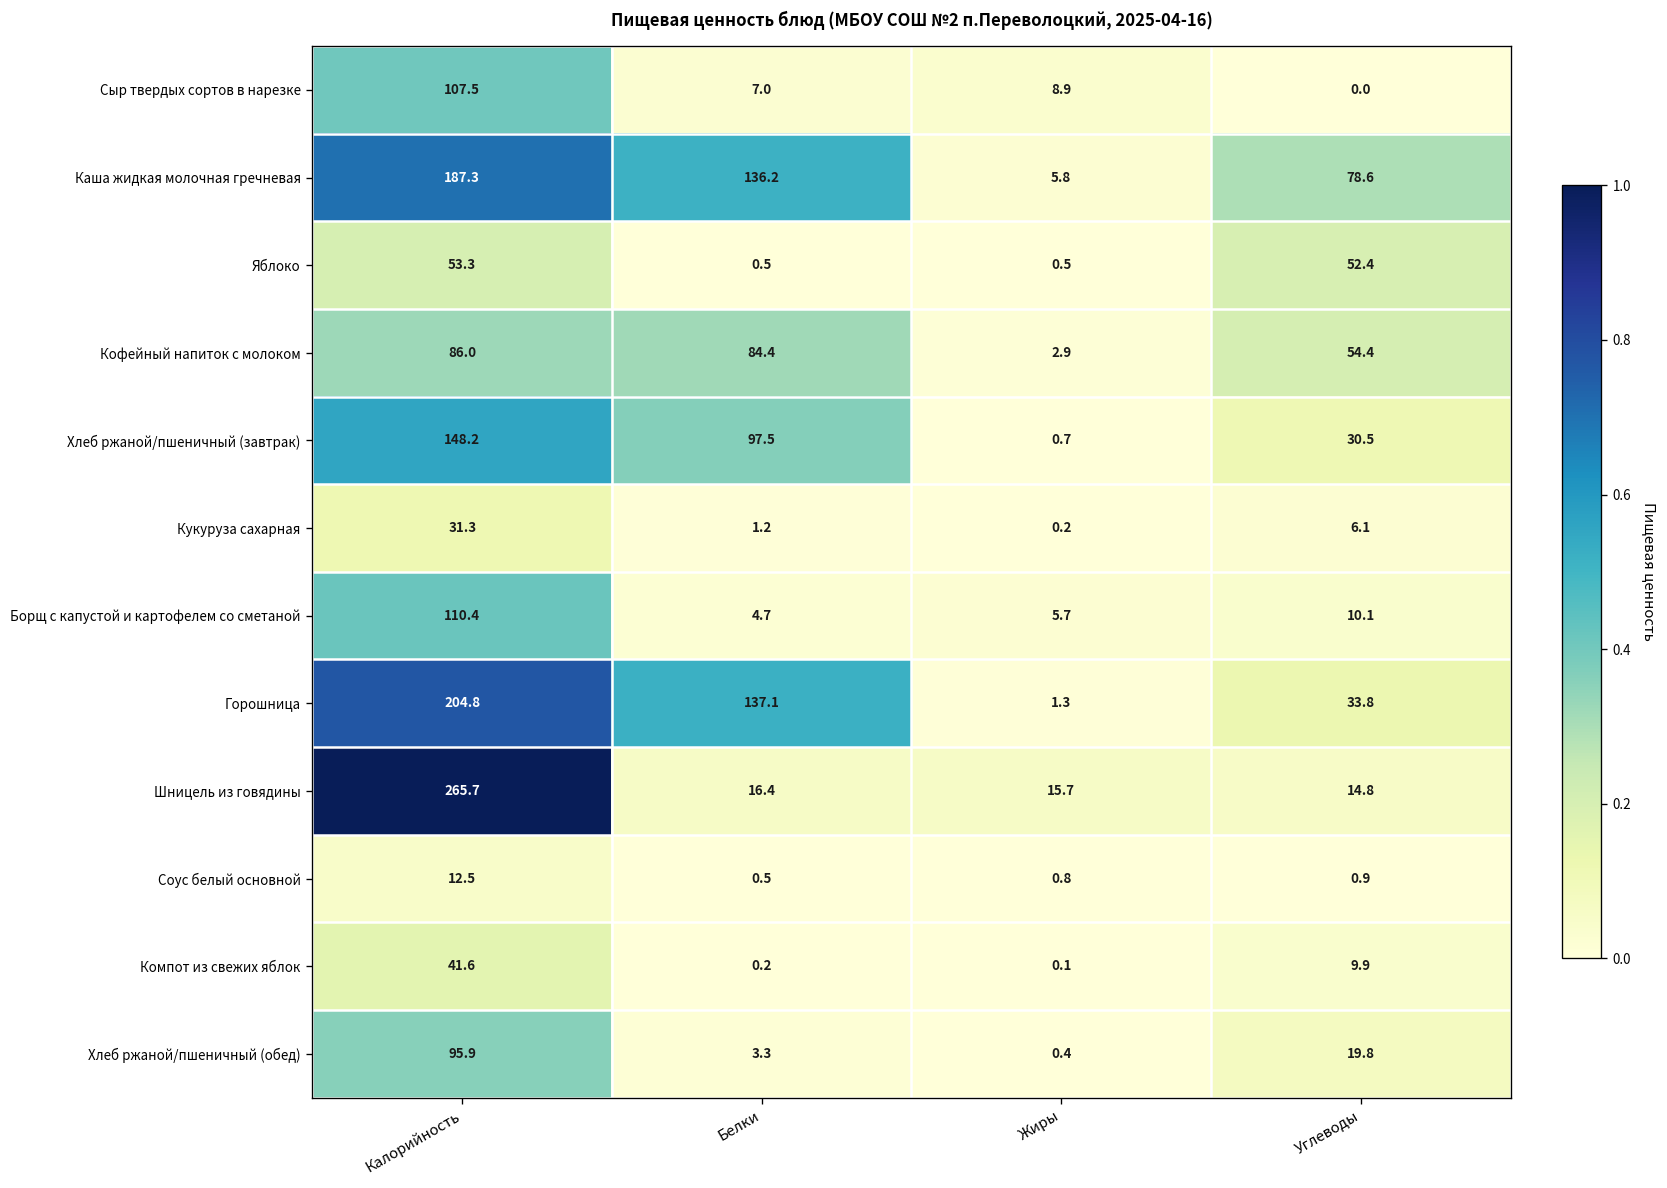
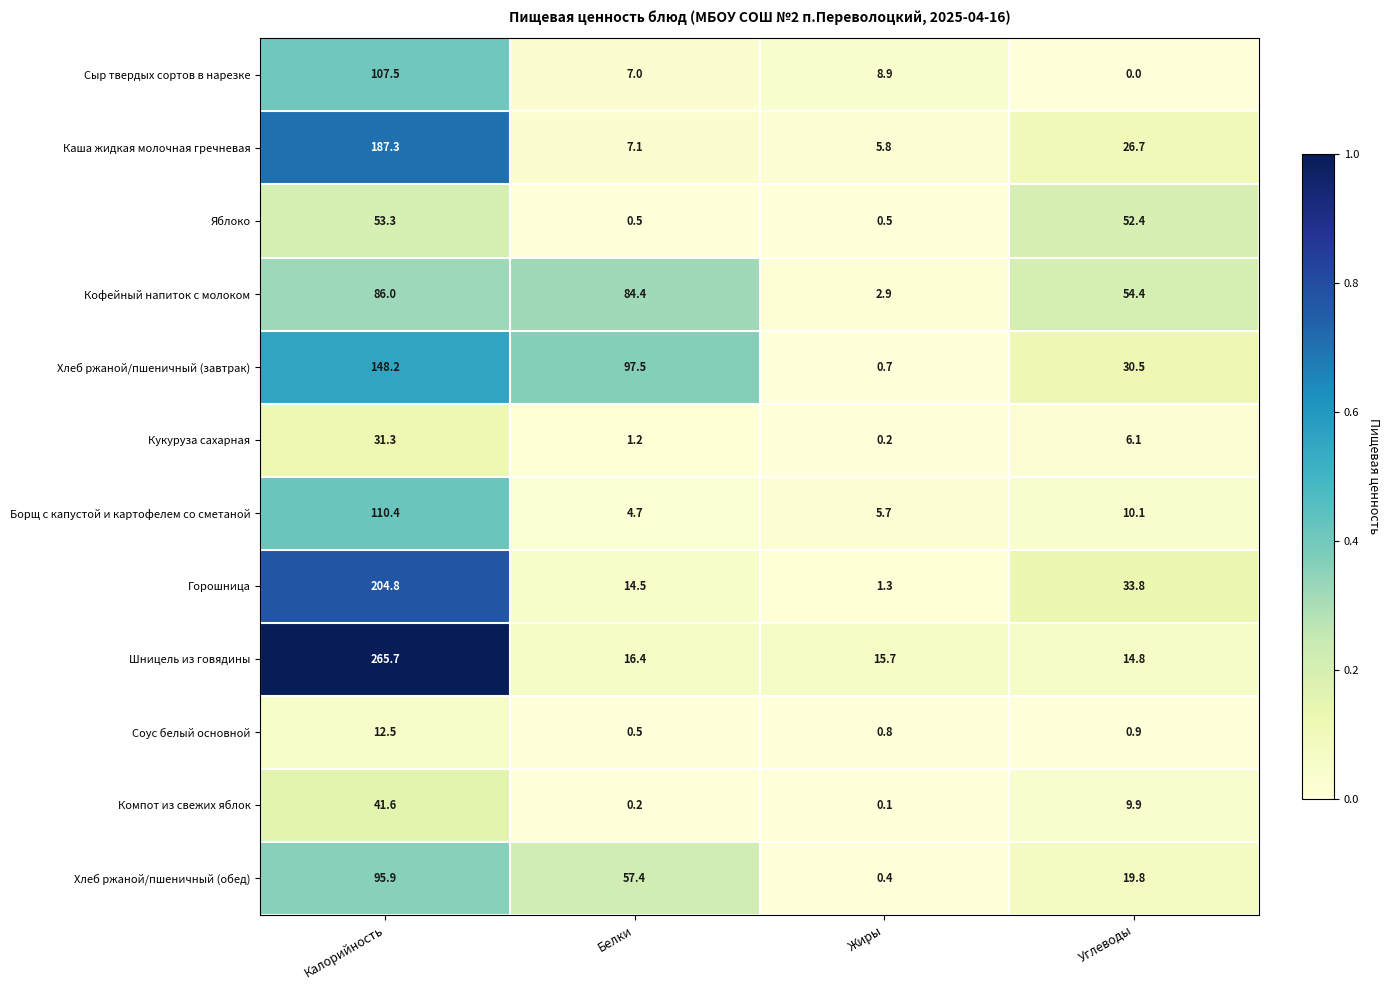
  {
    "Сыр твердых сортов в нарезке": {
      "Калорийность": 107.5,
      "Белки": 7.0,
      "Жиры": 8.9,
      "Углеводы": 0.0
    },
    "Каша жидкая молочная гречневая": {
      "Калорийность": 187.3,
-     "Белки": 136.2,
+     "Белки": 7.1,
      "Жиры": 5.8,
-     "Углеводы": 78.6
+     "Углеводы": 26.7
    },
    "Яблоко": {
      "Калорийность": 53.3,
      "Белки": 0.5,
      "Жиры": 0.5,
      "Углеводы": 52.4
    },
    "Кофейный напиток с молоком": {
      "Калорийность": 86.0,
      "Белки": 84.4,
      "Жиры": 2.9,
      "Углеводы": 54.4
    },
    "Хлеб ржаной/пшеничный (завтрак)": {
      "Калорийность": 148.2,
      "Белки": 97.5,
      "Жиры": 0.7,
      "Углеводы": 30.5
    },
    "Кукуруза сахарная": {
      "Калорийность": 31.3,
      "Белки": 1.2,
      "Жиры": 0.2,
      "Углеводы": 6.1
    },
    "Борщ с капустой и картофелем со сметаной": {
      "Калорийность": 110.4,
      "Белки": 4.7,
      "Жиры": 5.7,
      "Углеводы": 10.1
    },
    "Горошница": {
      "Калорийность": 204.8,
-     "Белки": 137.1,
+     "Белки": 14.5,
      "Жиры": 1.3,
      "Углеводы": 33.8
    },
    "Шницель из говядины": {
      "Калорийность": 265.7,
      "Белки": 16.4,
      "Жиры": 15.7,
      "Углеводы": 14.8
    },
    "Соус белый основной": {
      "Калорийность": 12.5,
      "Белки": 0.5,
      "Жиры": 0.8,
      "Углеводы": 0.9
    },
    "Компот из свежих яблок": {
      "Калорийность": 41.6,
      "Белки": 0.2,
      "Жиры": 0.1,
      "Углеводы": 9.9
    },
    "Хлеб ржаной/пшеничный (обед)": {
      "Калорийность": 95.9,
-     "Белки": 3.3,
+     "Белки": 57.4,
      "Жиры": 0.4,
      "Углеводы": 19.8
    }
  }
